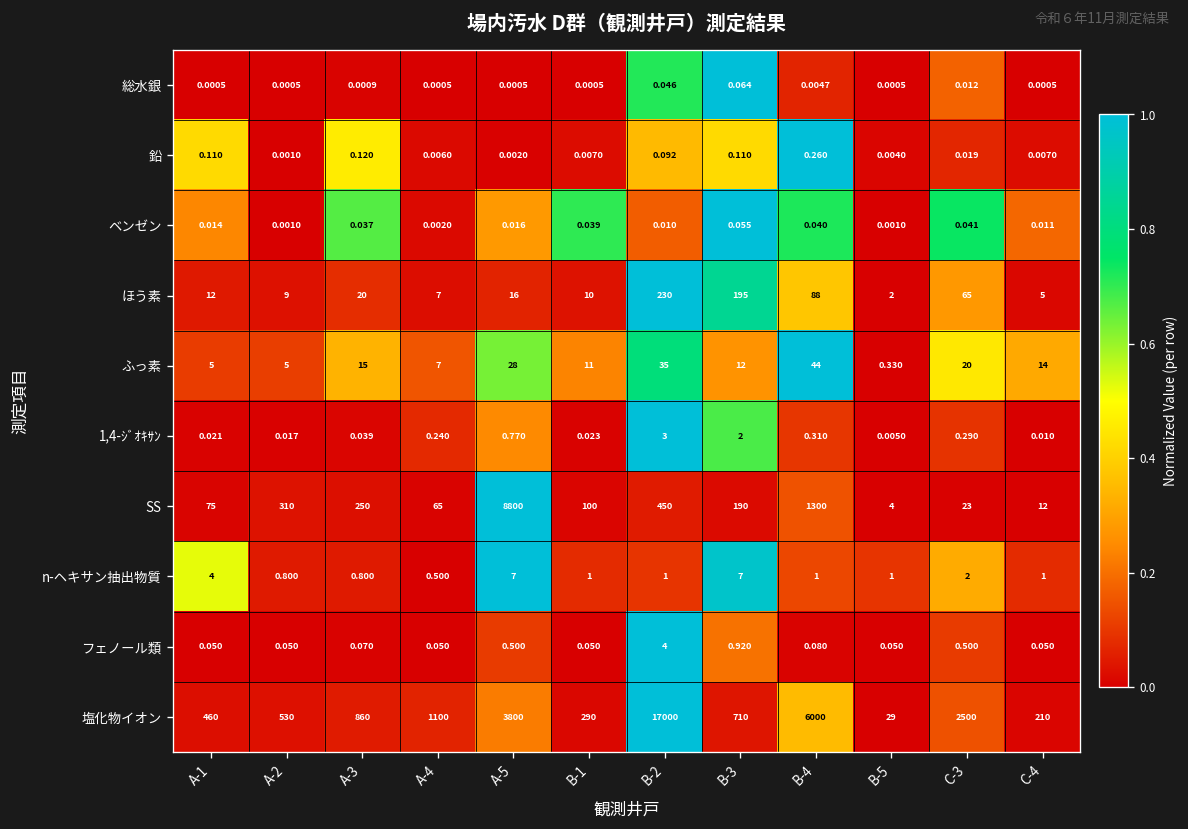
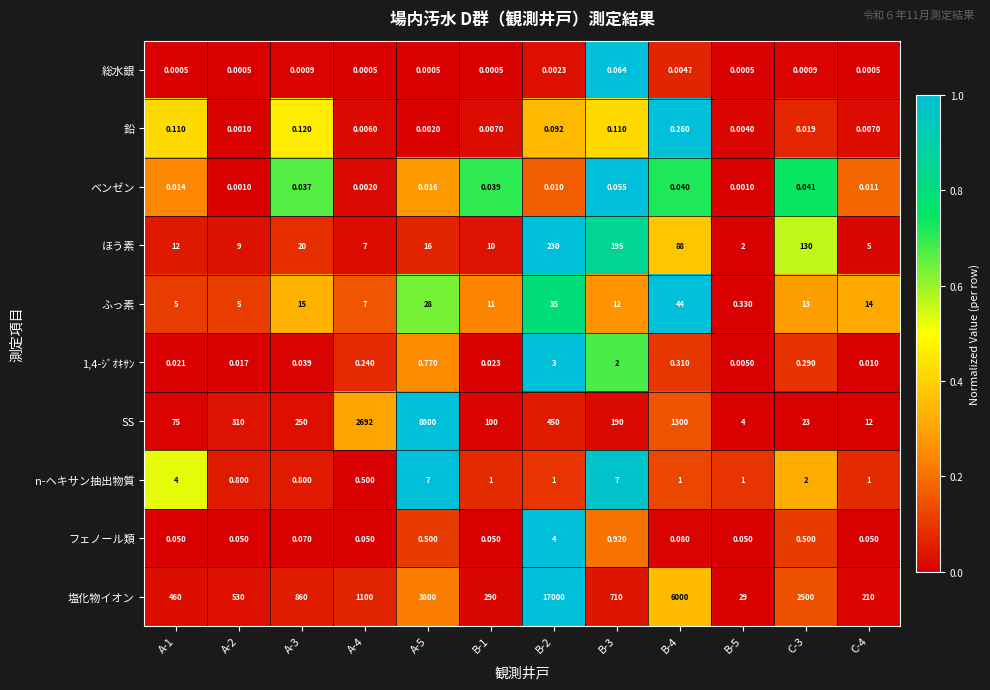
  {
    "総水銀": {
      "A-1": 0.0005,
      "A-2": 0.0005,
      "A-3": 0.0009,
      "A-4": 0.0005,
      "A-5": 0.0005,
      "B-1": 0.0005,
-     "B-2": 0.046,
+     "B-2": 0.0023,
      "B-3": 0.064,
      "B-4": 0.0047,
      "B-5": 0.0005,
-     "C-3": 0.012,
+     "C-3": 0.0009,
      "C-4": 0.0005
    },
    "鉛": {
      "A-1": 0.110,
      "A-2": 0.0010,
      "A-3": 0.120,
      "A-4": 0.0060,
      "A-5": 0.0020,
      "B-1": 0.0070,
      "B-2": 0.092,
      "B-3": 0.110,
      "B-4": 0.260,
      "B-5": 0.0040,
      "C-3": 0.019,
      "C-4": 0.0070
    },
    "ベンゼン": {
      "A-1": 0.014,
      "A-2": 0.0010,
      "A-3": 0.037,
      "A-4": 0.0020,
      "A-5": 0.016,
      "B-1": 0.039,
      "B-2": 0.010,
      "B-3": 0.055,
      "B-4": 0.040,
      "B-5": 0.0010,
      "C-3": 0.041,
      "C-4": 0.011
    },
    "ほう素": {
      "A-1": 12,
      "A-2": 9,
      "A-3": 20,
      "A-4": 7,
      "A-5": 16,
      "B-1": 10,
      "B-2": 230,
      "B-3": 195,
      "B-4": 88,
      "B-5": 2,
-     "C-3": 65,
+     "C-3": 130,
      "C-4": 5
    },
    "ふっ素": {
      "A-1": 5,
      "A-2": 5,
      "A-3": 15,
      "A-4": 7,
      "A-5": 28,
      "B-1": 11,
      "B-2": 35,
      "B-3": 12,
      "B-4": 44,
      "B-5": 0.330,
-     "C-3": 20,
+     "C-3": 13,
      "C-4": 14
    },
    "1,4-ｼﾞｵｷｻﾝ": {
      "A-1": 0.021,
      "A-2": 0.017,
      "A-3": 0.039,
      "A-4": 0.240,
      "A-5": 0.770,
      "B-1": 0.023,
      "B-2": 3,
      "B-3": 2,
      "B-4": 0.310,
      "B-5": 0.0050,
      "C-3": 0.290,
      "C-4": 0.010
    },
    "SS": {
      "A-1": 75,
      "A-2": 310,
      "A-3": 250,
-     "A-4": 65,
+     "A-4": 2692,
      "A-5": 8800,
      "B-1": 100,
      "B-2": 450,
      "B-3": 190,
      "B-4": 1300,
      "B-5": 4,
      "C-3": 23,
      "C-4": 12
    },
    "n-ヘキサン抽出物質": {
      "A-1": 4,
      "A-2": 0.800,
      "A-3": 0.800,
      "A-4": 0.500,
      "A-5": 7,
      "B-1": 1,
      "B-2": 1,
      "B-3": 7,
      "B-4": 1,
      "B-5": 1,
      "C-3": 2,
      "C-4": 1
    },
    "フェノール類": {
      "A-1": 0.050,
      "A-2": 0.050,
      "A-3": 0.070,
      "A-4": 0.050,
      "A-5": 0.500,
      "B-1": 0.050,
      "B-2": 4,
      "B-3": 0.920,
      "B-4": 0.080,
      "B-5": 0.050,
      "C-3": 0.500,
      "C-4": 0.050
    },
    "塩化物イオン": {
      "A-1": 460,
      "A-2": 530,
      "A-3": 860,
      "A-4": 1100,
      "A-5": 3800,
      "B-1": 290,
      "B-2": 17000,
      "B-3": 710,
      "B-4": 6000,
      "B-5": 29,
      "C-3": 2500,
      "C-4": 210
    }
  }
